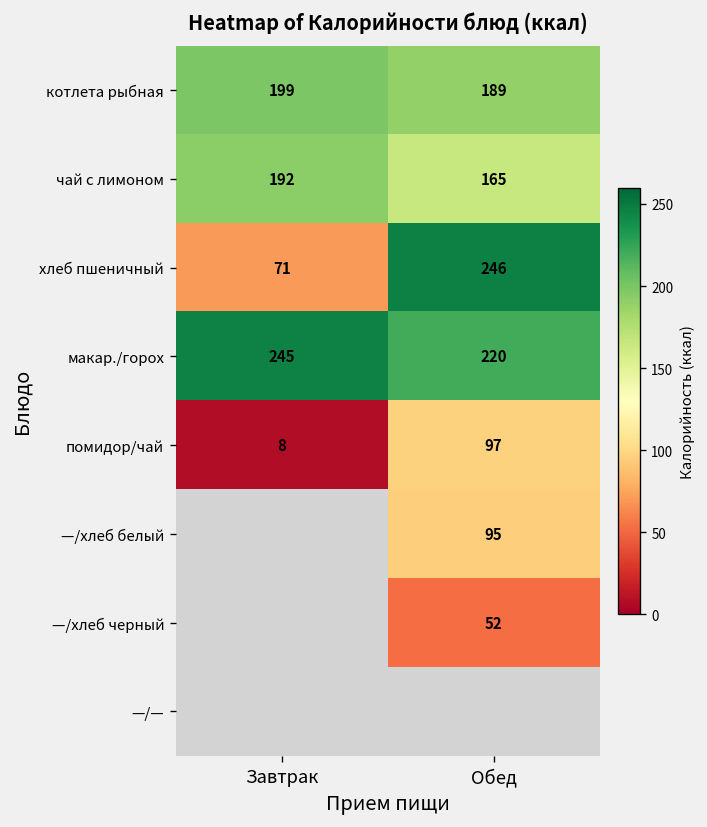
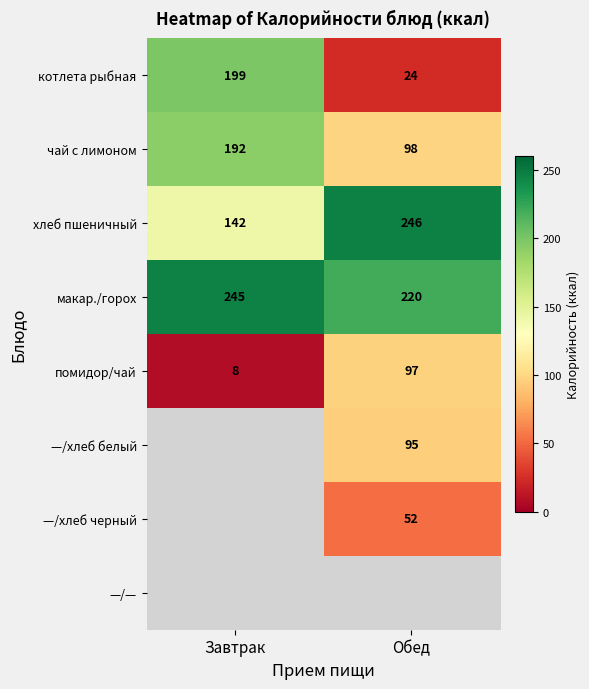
  {
    "котлета рыбная": {
      "Завтрак": 199,
-     "Обед": 189
+     "Обед": 24
    },
    "чай с лимоном": {
      "Завтрак": 192,
-     "Обед": 165
+     "Обед": 98
    },
    "хлеб пшеничный": {
-     "Завтрак": 71,
+     "Завтрак": 142,
      "Обед": 246
    },
    "макар./горох": {
      "Завтрак": 245,
      "Обед": 220
    },
    "помидор/чай": {
      "Завтрак": 8,
      "Обед": 97
    },
    "—/хлеб белый": {
      "Обед": 95
    },
    "—/хлеб черный": {
      "Обед": 52
    }
  }
